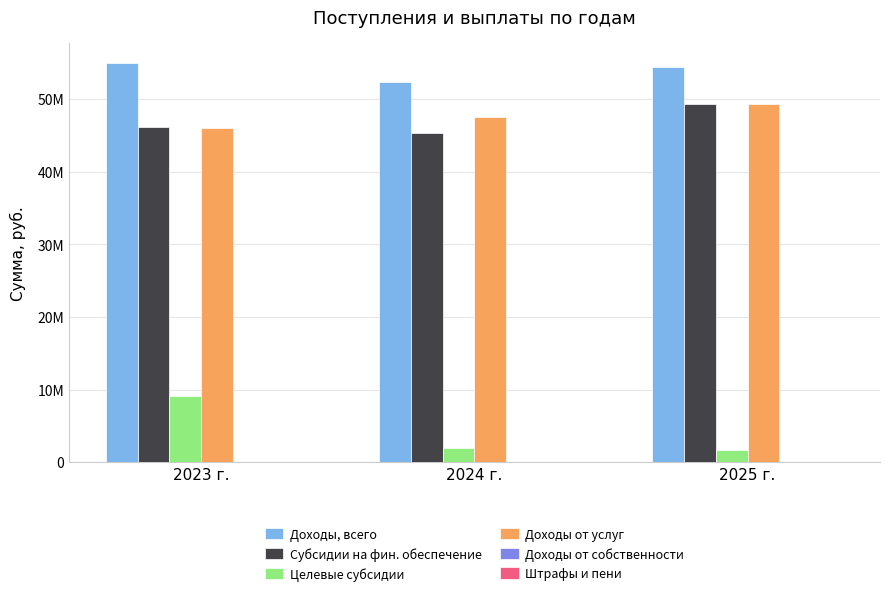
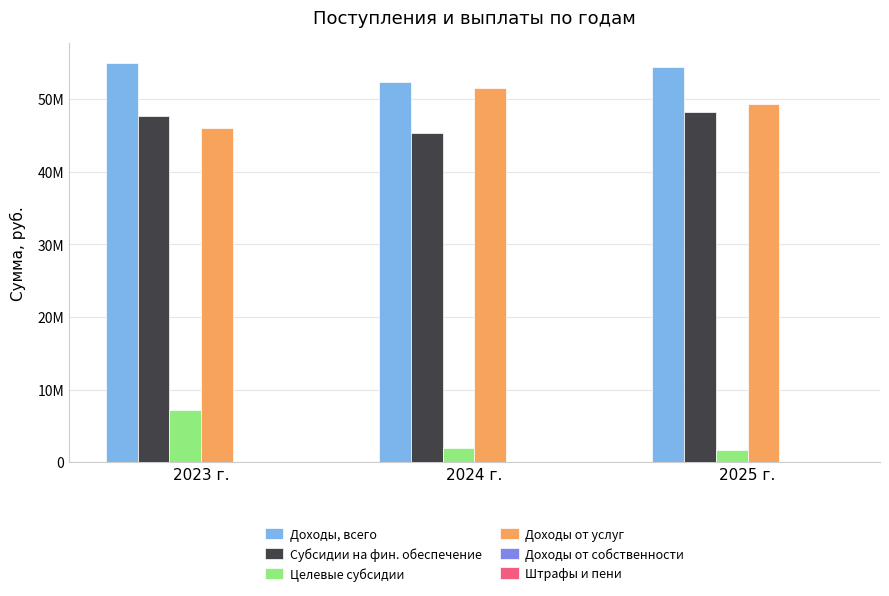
  {
    "Субсидии на фин. обеспечение": {
-     "2023 г.": 46000000,
+     "2023 г.": 48000000,
      "2024 г.": 45000000,
-     "2025 г.": 49000000
+     "2025 г.": 48000000
    },
    "Целевые субсидии": {
-     "2023 г.": 9000000,
+     "2023 г.": 7000000,
      "2024 г.": 2000000,
      "2025 г.": 2000000
    },
    "Доходы от услуг": {
      "2023 г.": 46000000,
-     "2024 г.": 48000000,
+     "2024 г.": 52000000,
      "2025 г.": 49000000
    },
    "Штрафы и пени": {
      "2024 г.": 0,
      "2025 г.": 0
    }
  }
